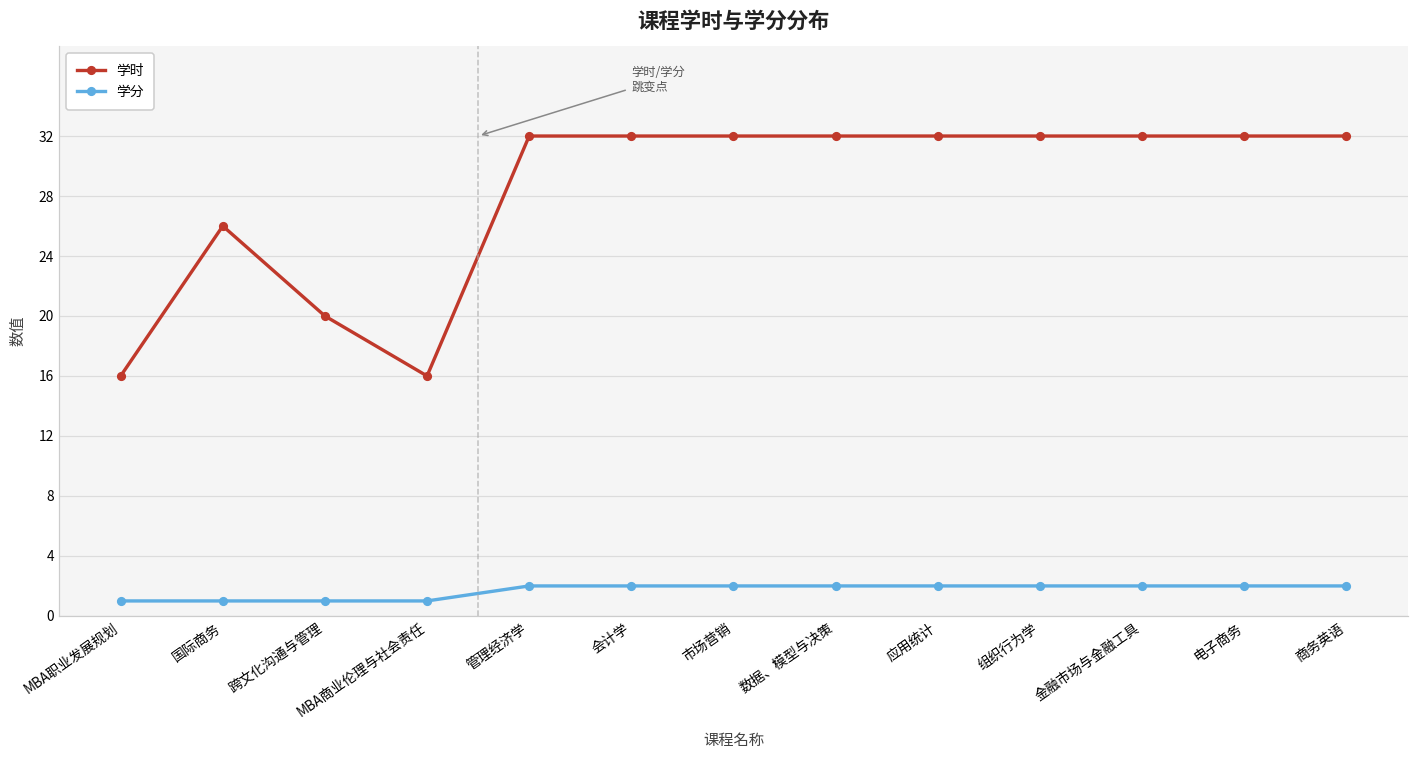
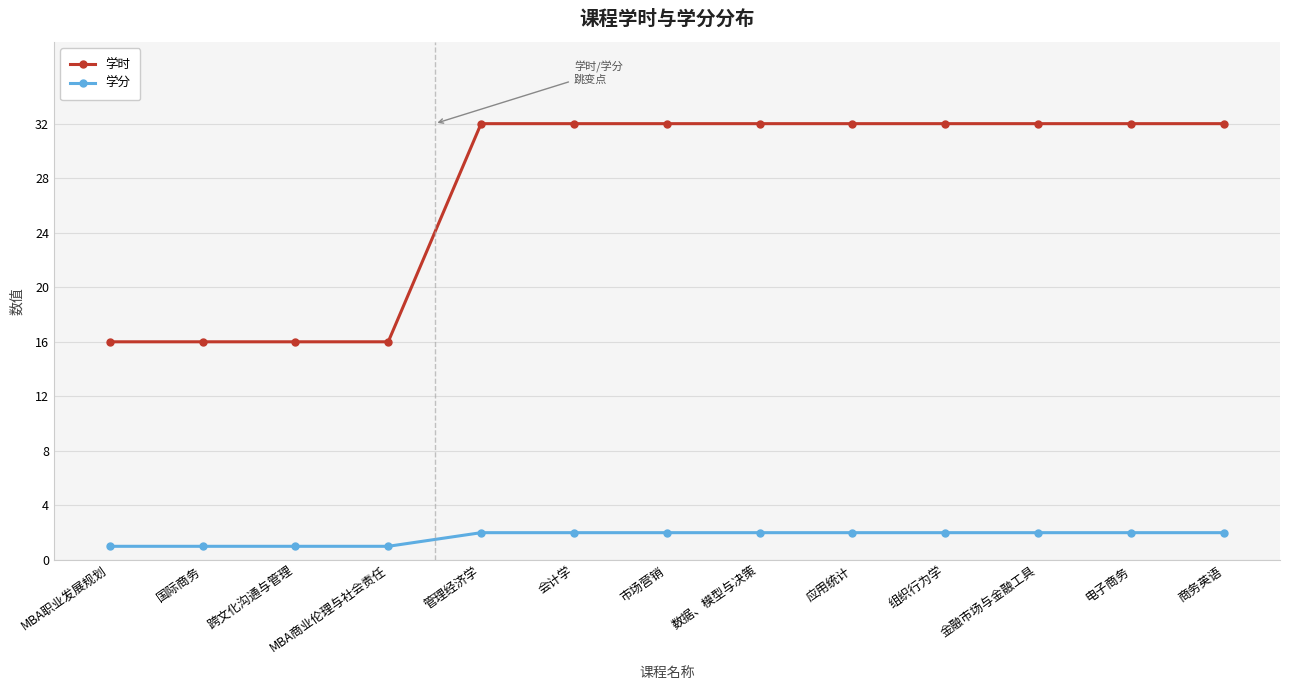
  {
    "学时": {
      "MBA职业发展规划": 16,
-     "国际商务": 26,
-     "跨文化沟通与管理": 20,
+     "国际商务": 16,
+     "跨文化沟通与管理": 16,
      "MBA商业伦理与社会责任": 16,
      "管理经济学": 32,
      "会计学": 32,
      "市场营销": 32,
      "数据、模型与决策": 32,
      "应用统计": 32,
      "组织行为学": 32,
      "金融市场与金融工具": 32,
      "电子商务": 32,
      "商务英语": 32
    },
    "学分": {
      "MBA职业发展规划": 1,
      "国际商务": 1,
      "跨文化沟通与管理": 1,
      "MBA商业伦理与社会责任": 1,
      "管理经济学": 2,
      "会计学": 2,
      "市场营销": 2,
      "数据、模型与决策": 2,
      "应用统计": 2,
      "组织行为学": 2,
      "金融市场与金融工具": 2,
      "电子商务": 2,
      "商务英语": 2
    }
  }
